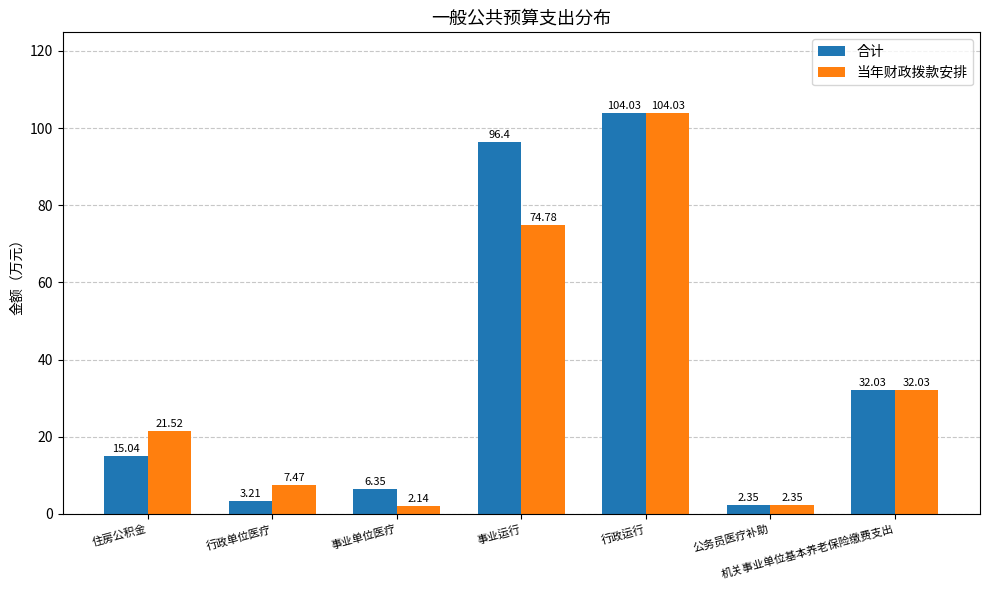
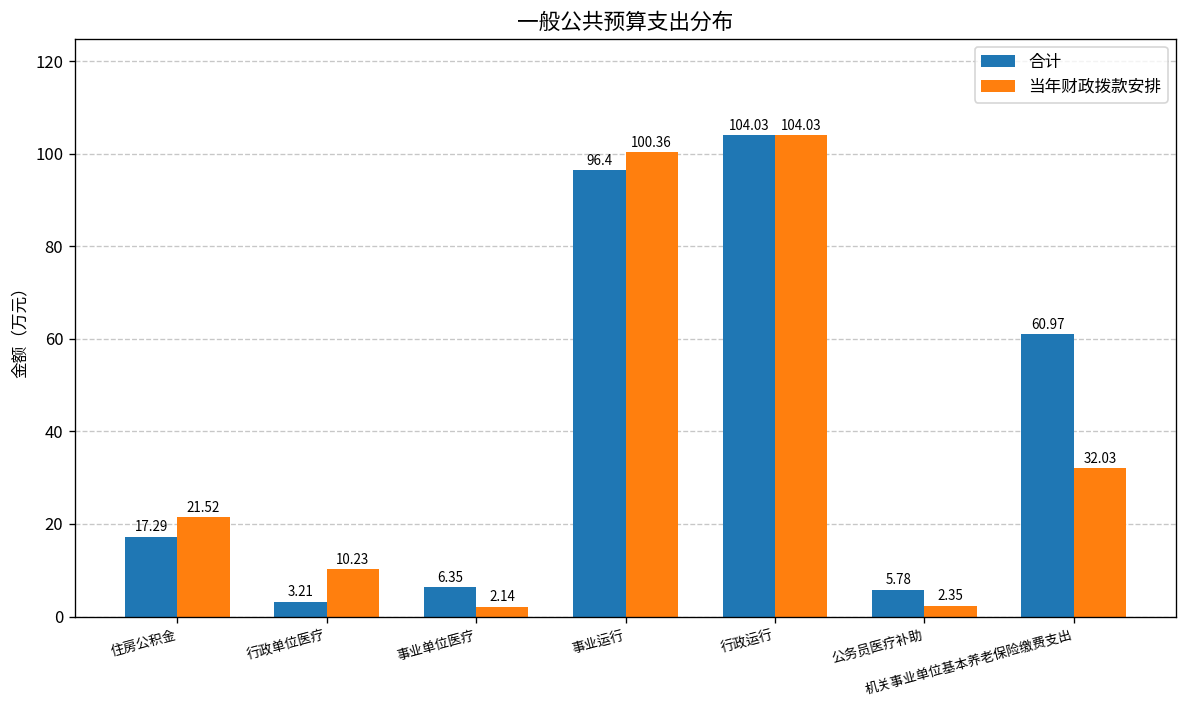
  {
    "合计": {
-     "住房公积金": 15.04,
+     "住房公积金": 17.29,
      "行政单位医疗": 3.21,
      "事业单位医疗": 6.35,
      "事业运行": 96.4,
      "行政运行": 104.03,
-     "公务员医疗补助": 2.35,
-     "机关事业单位基本养老保险缴费支出": 32.03
+     "公务员医疗补助": 5.78,
+     "机关事业单位基本养老保险缴费支出": 60.97
    },
    "当年财政拨款安排": {
      "住房公积金": 21.52,
-     "行政单位医疗": 7.47,
+     "行政单位医疗": 10.23,
      "事业单位医疗": 2.14,
-     "事业运行": 74.78,
+     "事业运行": 100.36,
      "行政运行": 104.03,
      "公务员医疗补助": 2.35,
      "机关事业单位基本养老保险缴费支出": 32.03
    }
  }
